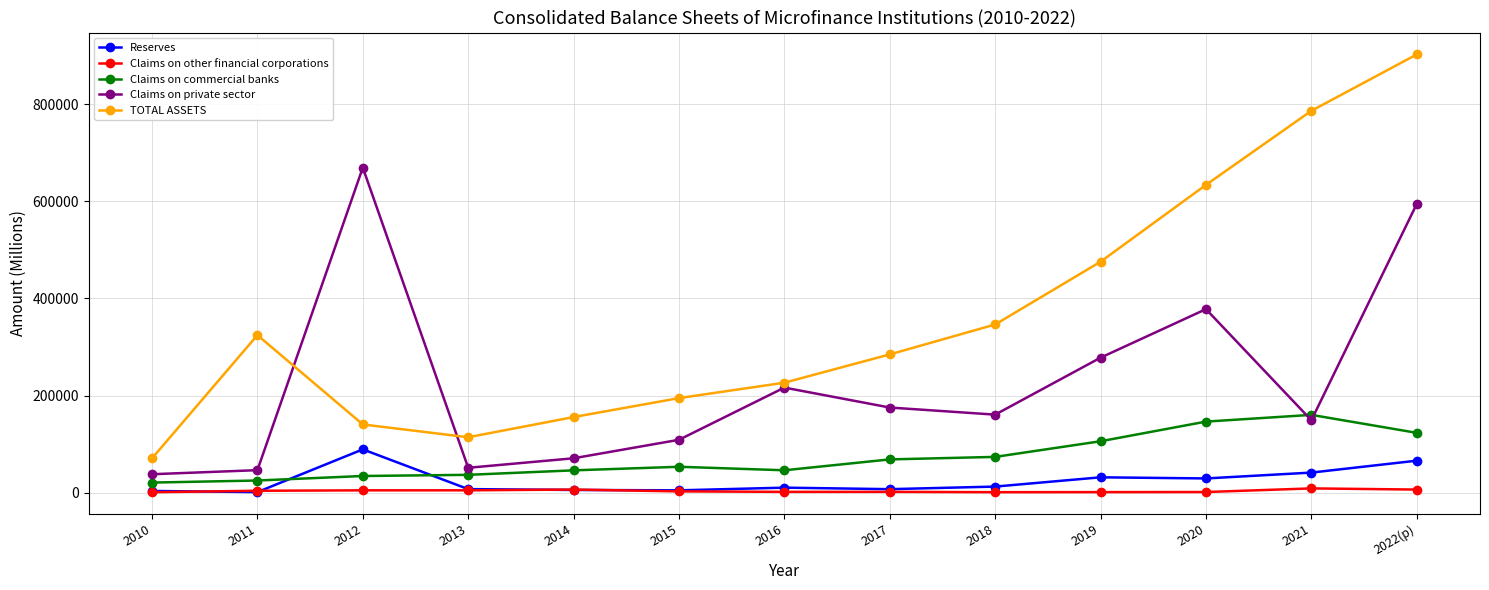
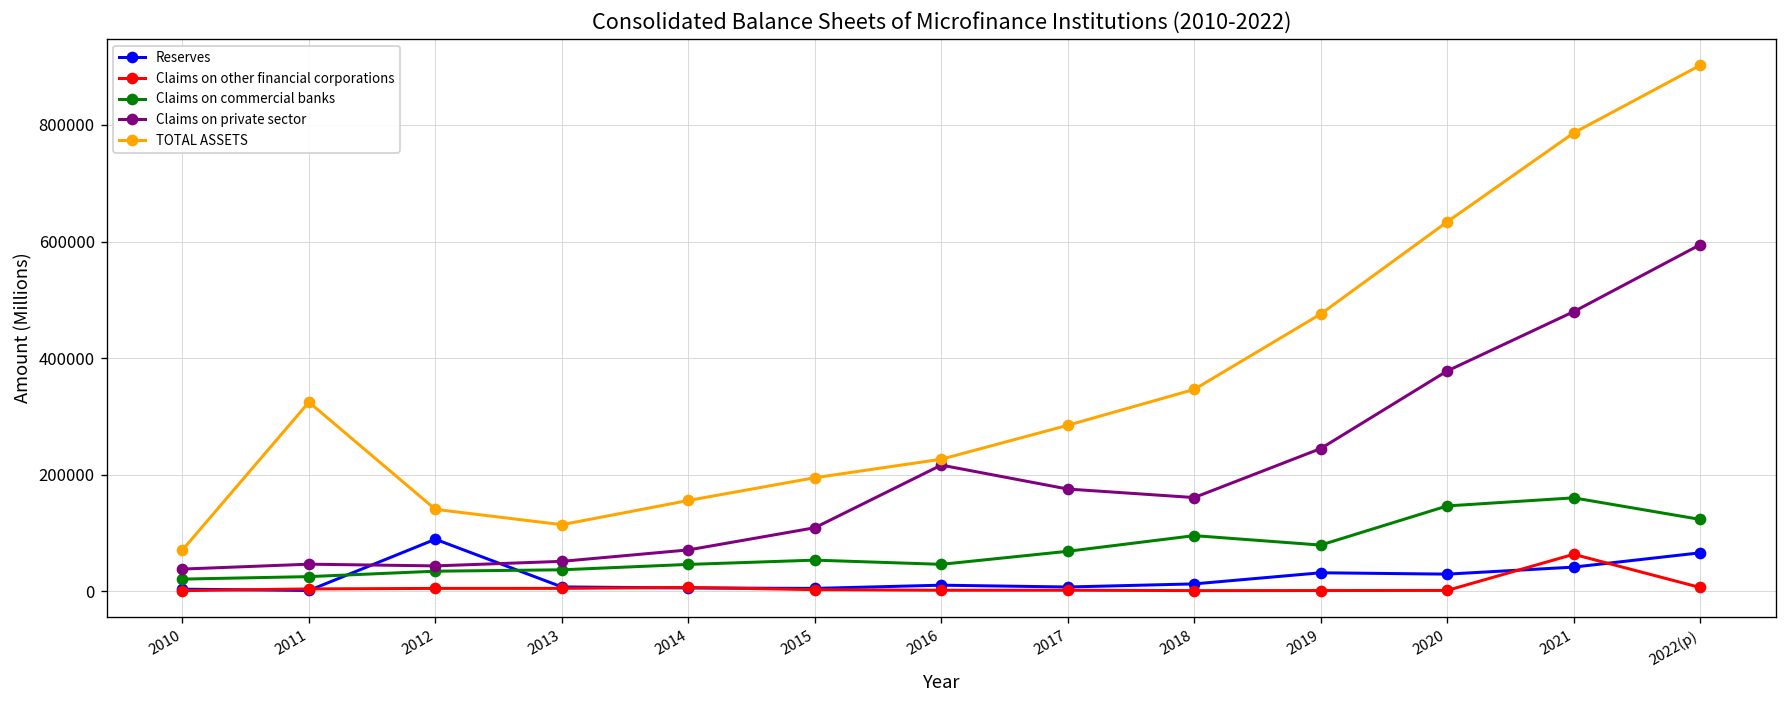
  {
    "Reserves": {
      "2012": 90000,
      "2016": 10000,
      "2017": 10000,
      "2018": 10000,
      "2019": 30000,
      "2020": 30000,
      "2021": 40000,
      "2022(p)": 70000
    },
    "Claims on other financial corporations": {
      "2012": 10000,
      "2016": 0,
      "2017": 0,
      "2018": 0,
      "2019": 0,
      "2020": 0,
-     "2021": 10000,
+     "2021": 60000,
      "2022(p)": 10000
    },
    "Claims on commercial banks": {
      "2010": 20000,
      "2011": 30000,
      "2012": 30000,
      "2013": 40000,
      "2014": 50000,
      "2015": 50000,
      "2016": 50000,
      "2017": 70000,
-     "2018": 70000,
-     "2019": 110000,
+     "2018": 100000,
+     "2019": 80000,
      "2020": 150000,
      "2021": 160000,
      "2022(p)": 120000
    },
    "Claims on private sector": {
      "2010": 40000,
      "2011": 50000,
-     "2012": 670000,
+     "2012": 40000,
      "2013": 50000,
      "2014": 70000,
      "2015": 110000,
      "2016": 220000,
      "2017": 180000,
      "2018": 160000,
-     "2019": 280000,
+     "2019": 240000,
      "2020": 380000,
-     "2021": 150000,
+     "2021": 480000,
      "2022(p)": 590000
    },
    "TOTAL ASSETS": {
      "2010": 70000,
      "2011": 320000,
      "2012": 140000,
      "2013": 110000,
      "2014": 160000,
      "2015": 190000,
      "2016": 230000,
      "2017": 280000,
      "2018": 350000,
      "2019": 480000,
      "2020": 630000,
      "2021": 790000,
      "2022(p)": 900000
    }
  }
